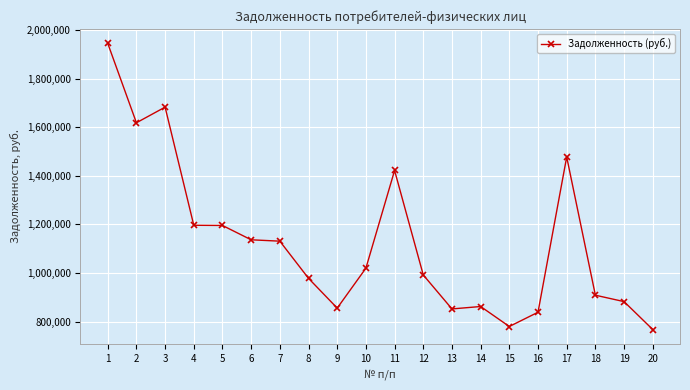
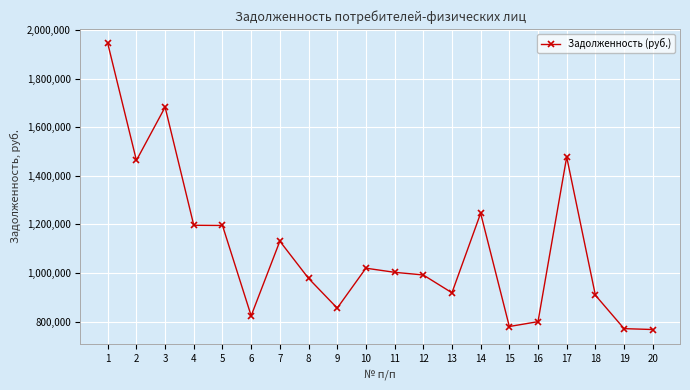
  {
    "1": "1,950,000",
-   "2": "1,620,000",
+   "2": "1,460,000",
    "3": "1,680,000",
    "4": "1,200,000",
    "5": "1,200,000",
-   "6": "1,140,000",
+   "6": "820,000",
    "7": "1,130,000",
    "8": "980,000",
    "9": "860,000",
    "10": "1,020,000",
-   "11": "1,420,000",
+   "11": "1,000,000",
    "12": "990,000",
-   "13": "850,000",
-   "14": "860,000",
+   "13": "920,000",
+   "14": "1,250,000",
    "15": "780,000",
-   "16": "840,000",
+   "16": "800,000",
    "17": "1,480,000",
    "18": "910,000",
-   "19": "880,000",
+   "19": "770,000",
    "20": "770,000"
  }
